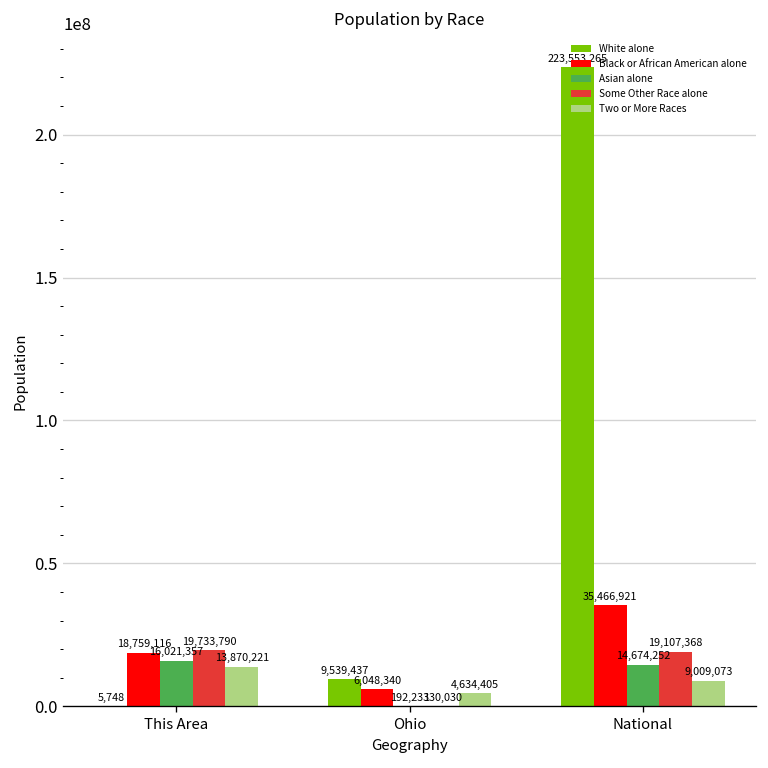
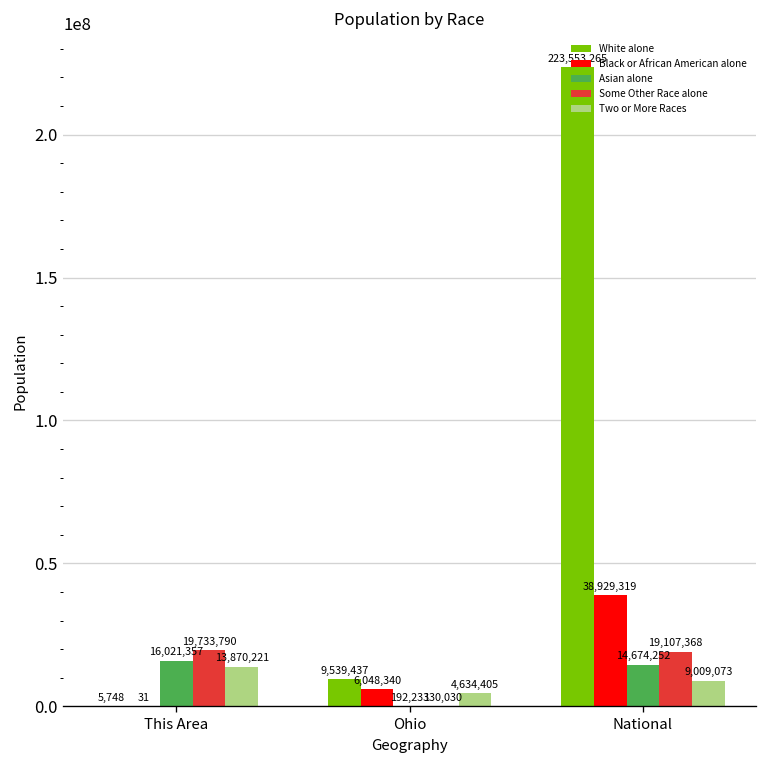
  {
    "White alone": {
      "This Area": "5,748",
      "Ohio": "9,539,437",
      "National": "223,553,265"
    },
    "Black or African American alone": {
-     "This Area": "18,759,116",
+     "This Area": "31",
      "Ohio": "6,048,340",
-     "National": "35,466,921"
+     "National": "38,929,319"
    },
    "Asian alone": {
      "This Area": "16,021,357",
      "National": "14,674,252"
    },
    "Some Other Race alone": {
      "This Area": "19,733,790",
      "National": "19,107,368"
    },
    "Two or More Races": {
      "This Area": "13,870,221",
      "Ohio": "4,634,405",
      "National": "9,009,073"
    }
  }
